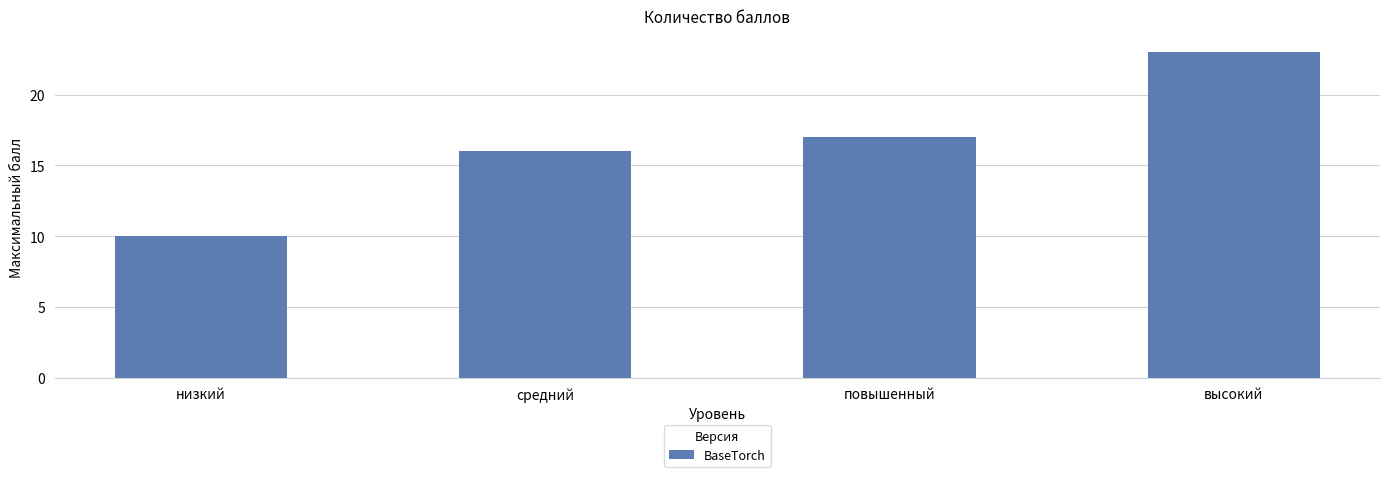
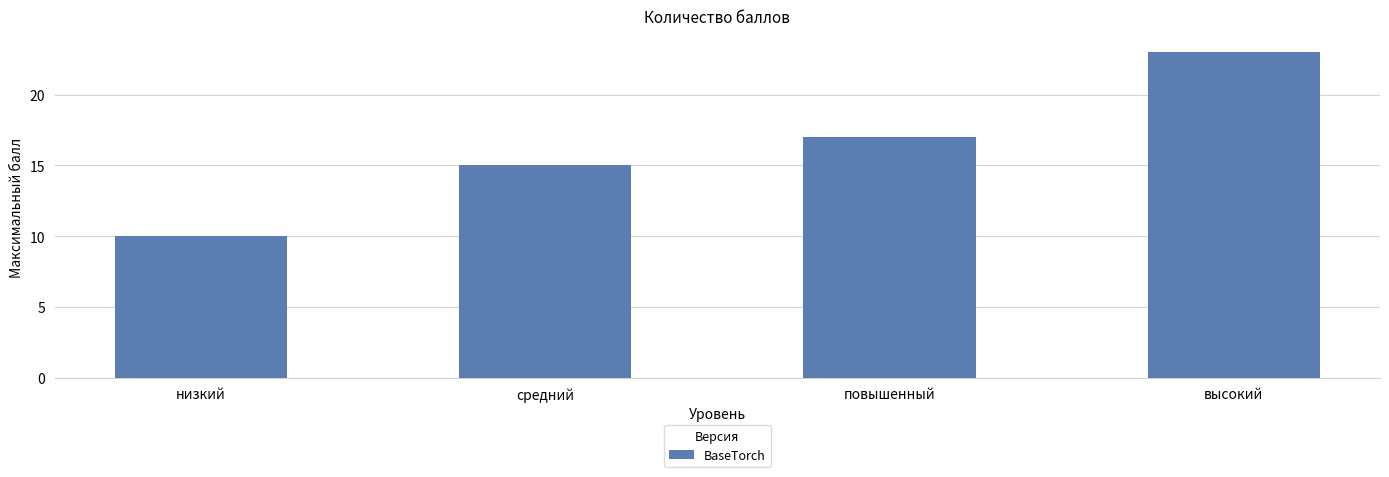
  {
    "низкий": 10,
-   "средний": 16,
+   "средний": 15,
    "повышенный": 17,
    "высокий": 23
  }
